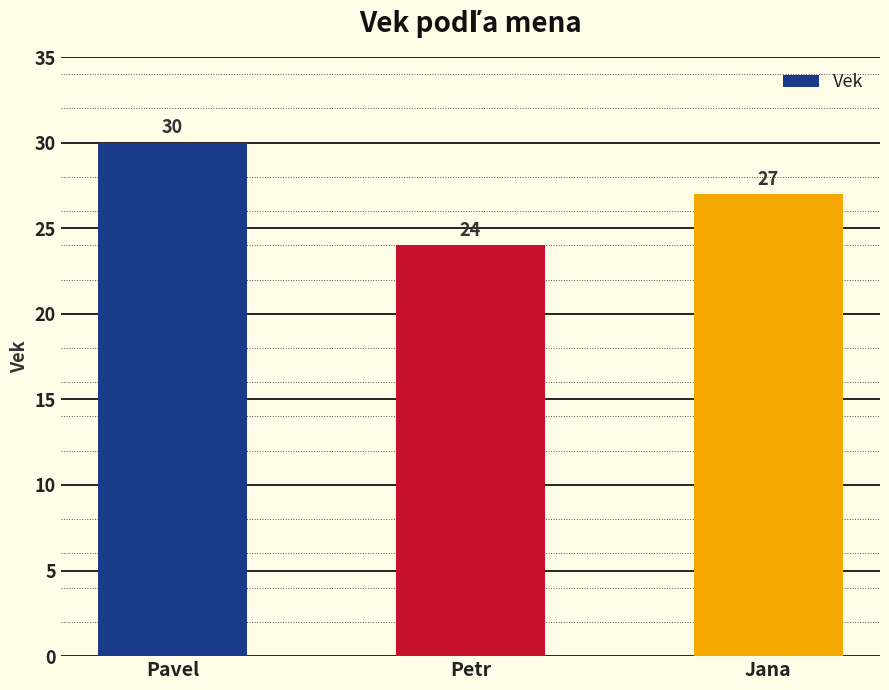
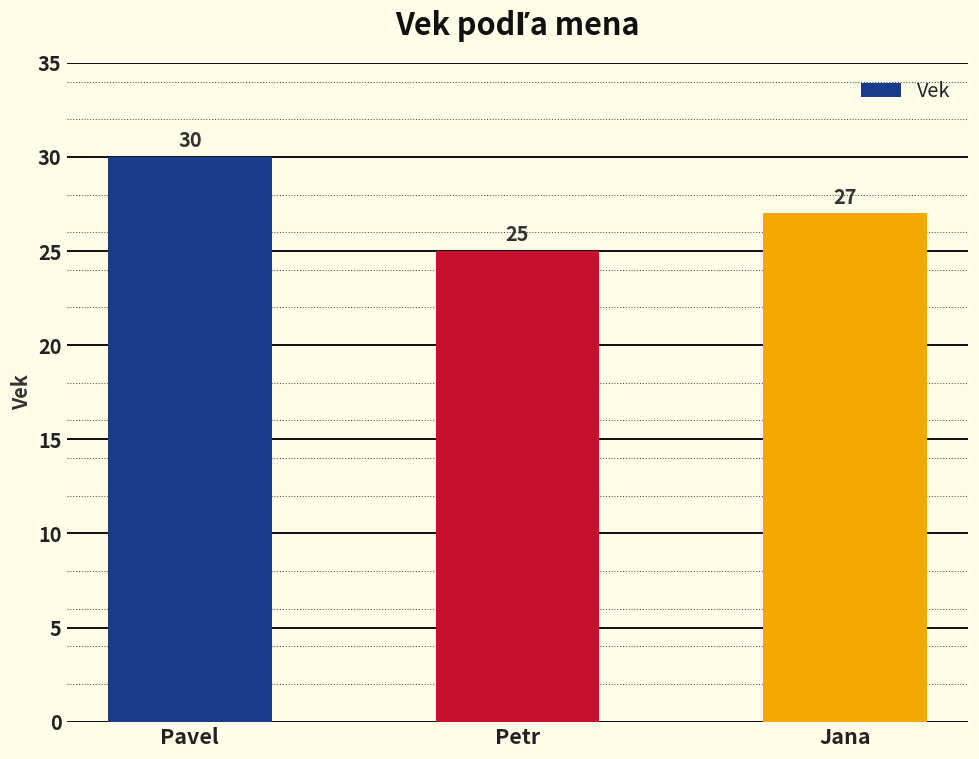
  {
    "Pavel": 30,
-   "Petr": 24,
+   "Petr": 25,
    "Jana": 27
  }
